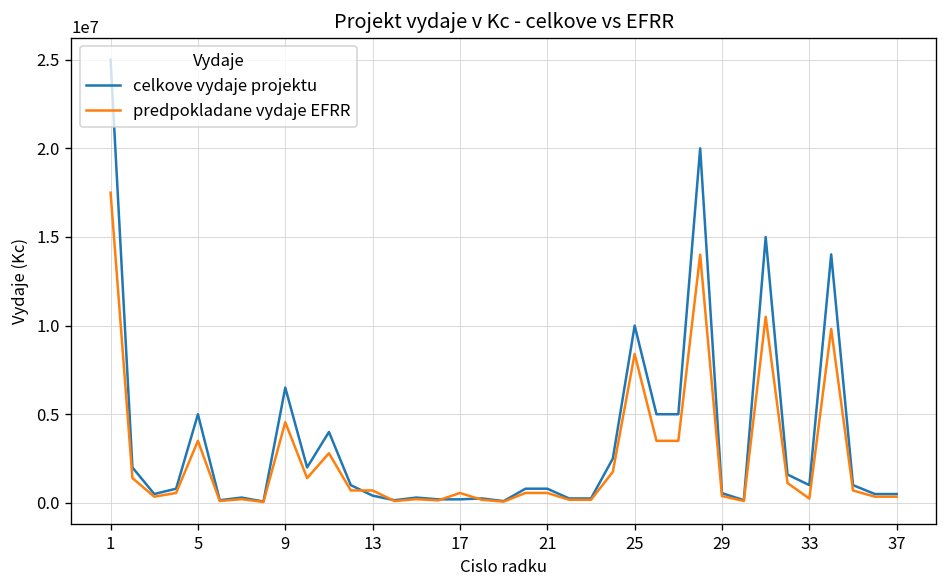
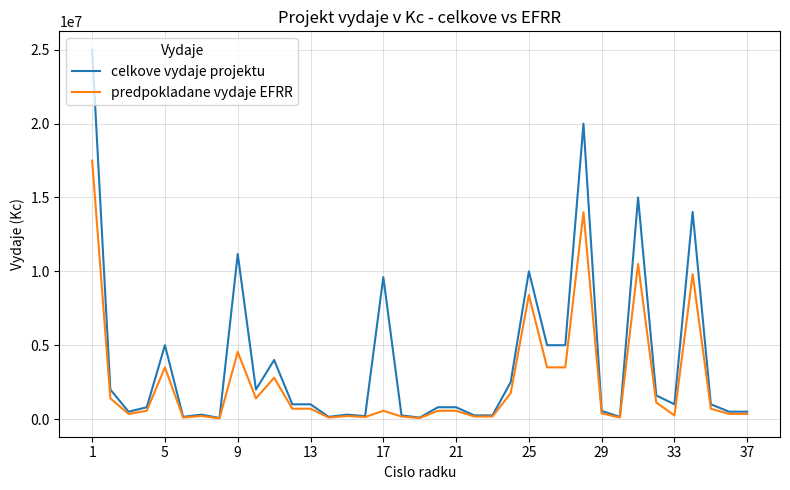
  {
    "celkove vydaje projektu": {
      "5": 5000000,
-     "9": 6500000,
-     "13": 400000,
-     "17": 200000,
+     "9": 11200000,
+     "13": 1000000,
+     "17": 9600000,
      "21": 800000,
      "25": 10000000,
      "33": 1000000
    },
    "predpokladane vydaje EFRR": {
      "1": 17500000,
      "5": 3500000,
      "9": 4600000,
      "13": 700000,
      "17": 600000,
      "21": 600000,
      "25": 8400000,
      "33": 200000
    }
  }
